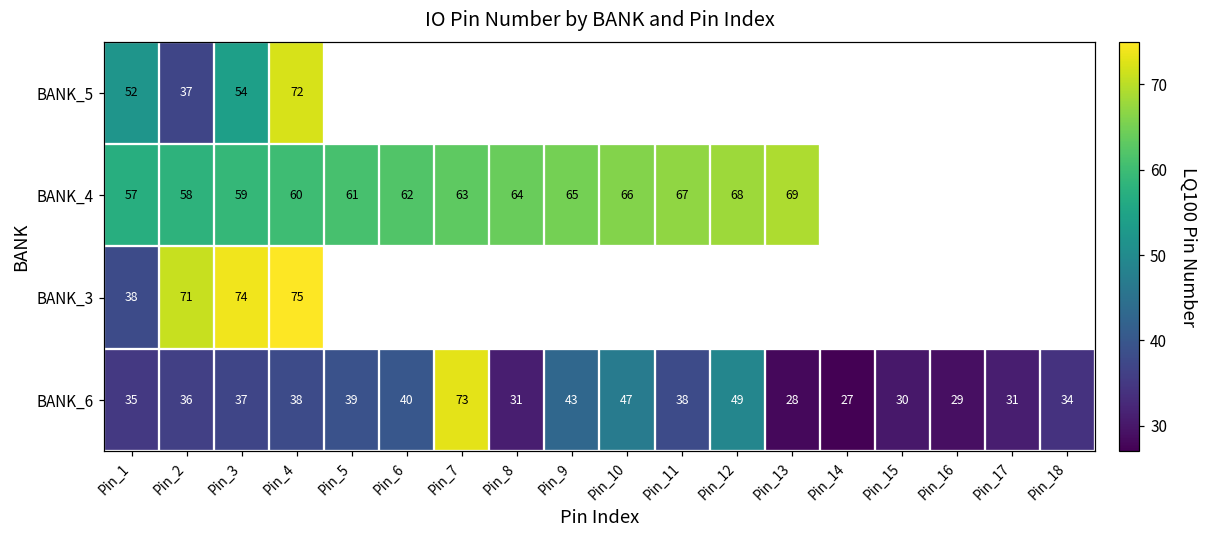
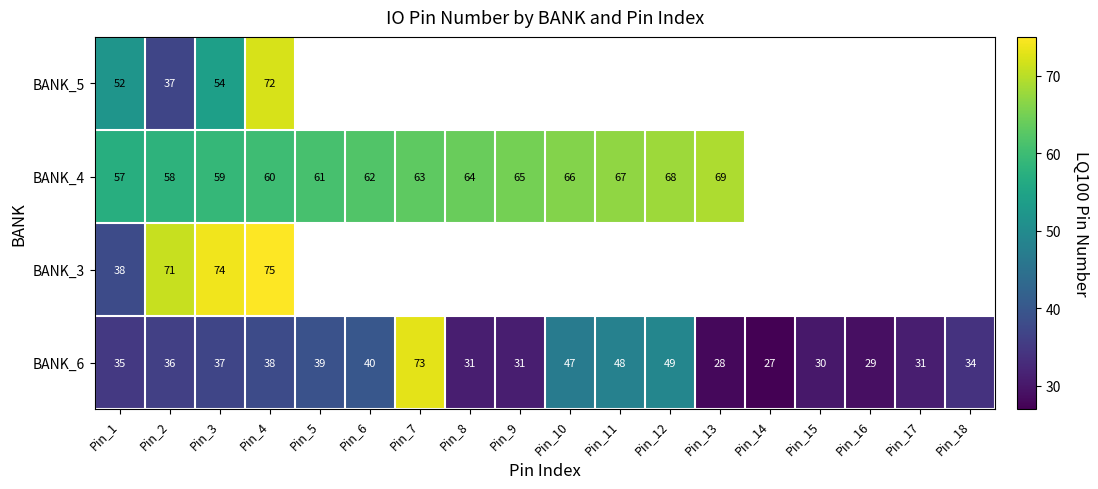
  {
    "BANK_5": {
      "Pin_1": 52,
      "Pin_2": 37,
      "Pin_3": 54,
      "Pin_4": 72
    },
    "BANK_4": {
      "Pin_1": 57,
      "Pin_2": 58,
      "Pin_3": 59,
      "Pin_4": 60,
      "Pin_5": 61,
      "Pin_6": 62,
      "Pin_7": 63,
      "Pin_8": 64,
      "Pin_9": 65,
      "Pin_10": 66,
      "Pin_11": 67,
      "Pin_12": 68,
      "Pin_13": 69
    },
    "BANK_3": {
      "Pin_1": 38,
      "Pin_2": 71,
      "Pin_3": 74,
      "Pin_4": 75
    },
    "BANK_6": {
      "Pin_1": 35,
      "Pin_2": 36,
      "Pin_3": 37,
      "Pin_4": 38,
      "Pin_5": 39,
      "Pin_6": 40,
      "Pin_7": 73,
      "Pin_8": 31,
-     "Pin_9": 43,
+     "Pin_9": 31,
      "Pin_10": 47,
-     "Pin_11": 38,
+     "Pin_11": 48,
      "Pin_12": 49,
      "Pin_13": 28,
      "Pin_14": 27,
      "Pin_15": 30,
      "Pin_16": 29,
      "Pin_17": 31,
      "Pin_18": 34
    }
  }
